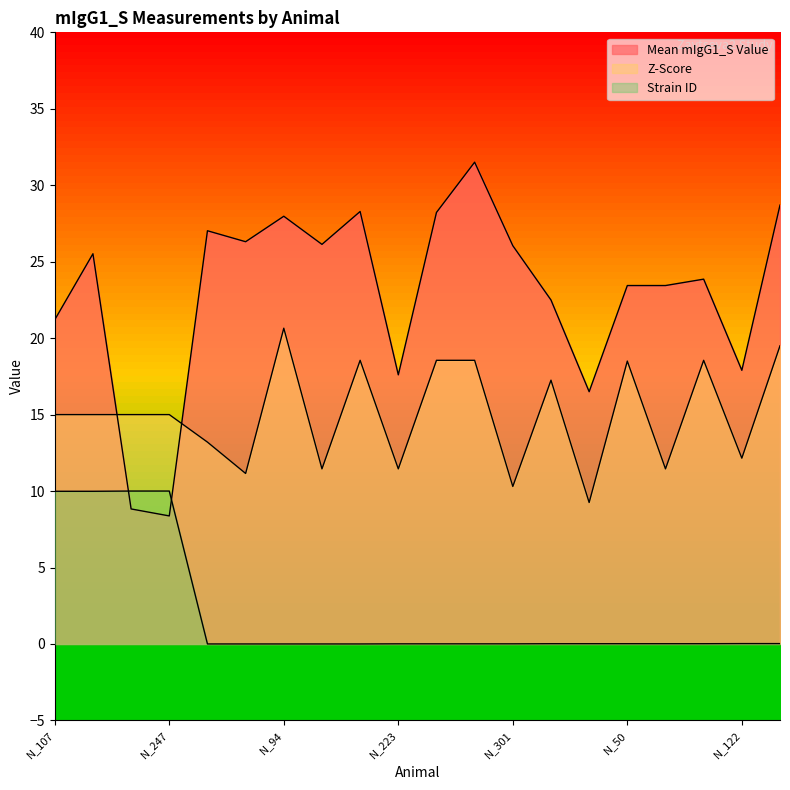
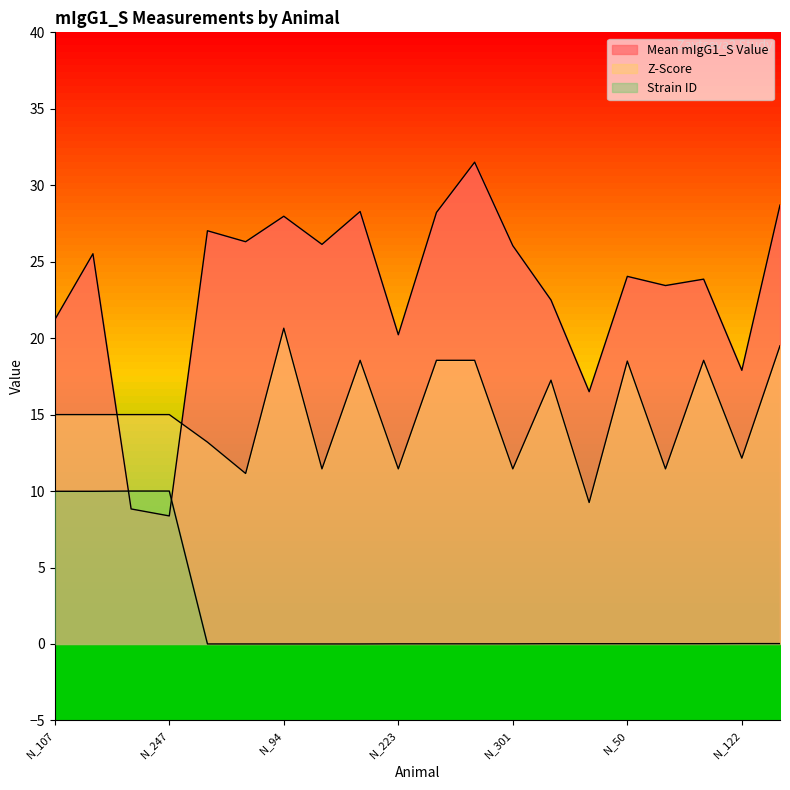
  {
    "Mean mIgG1_S Value": {
      "N_107": 21.2,
      "N_247": 8.4,
      "N_94": 28.0,
-     "N_223": 17.6,
+     "N_223": 20.2,
      "N_301": 26.0,
-     "N_50": 23.4,
+     "N_50": 24.0,
      "N_122": 17.9
    },
    "Z-Score": {
      "N_107": 15.0,
      "N_247": 15.0,
      "N_94": 20.7,
      "N_223": 11.5,
-     "N_301": 10.3,
+     "N_301": 11.5,
      "N_50": 18.5,
      "N_122": 12.2
    },
    "Strain ID": {
      "N_107": 10.0,
      "N_247": 10.0,
      "N_94": 0.0,
      "N_223": 0.0,
      "N_301": 0.0,
      "N_50": 0.0,
      "N_122": 0.0
    }
  }
